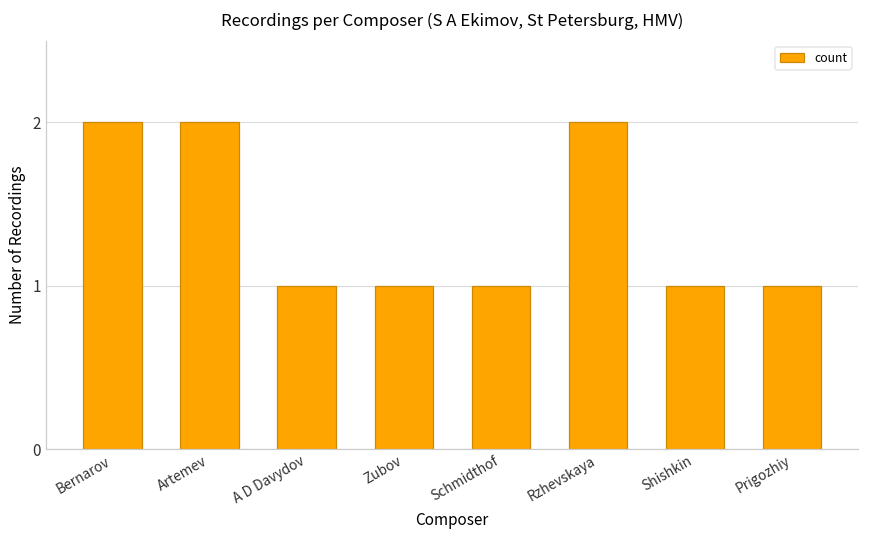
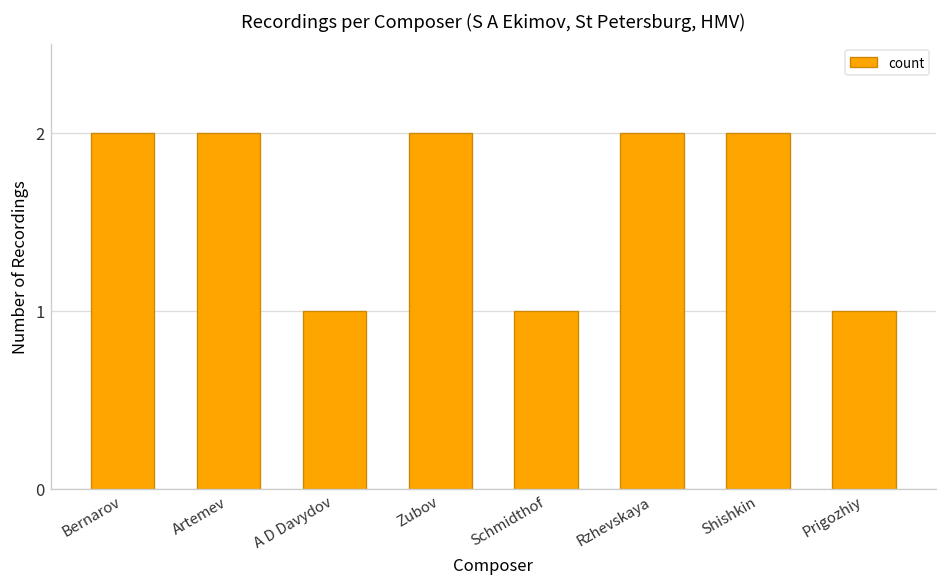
  {
    "Bernarov": 2,
    "Artemev": 2,
    "A D Davydov": 1,
-   "Zubov": 1,
+   "Zubov": 2,
    "Schmidthof": 1,
    "Rzhevskaya": 2,
-   "Shishkin": 1,
+   "Shishkin": 2,
    "Prigozhiy": 1
  }
